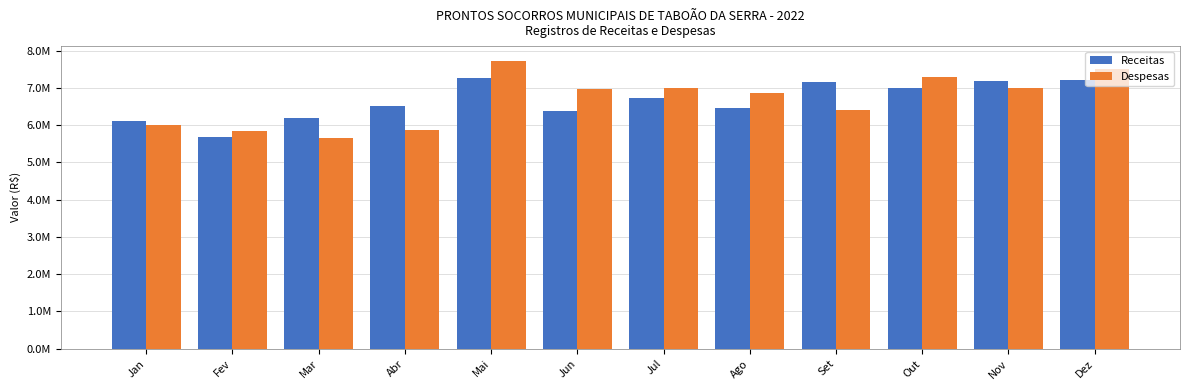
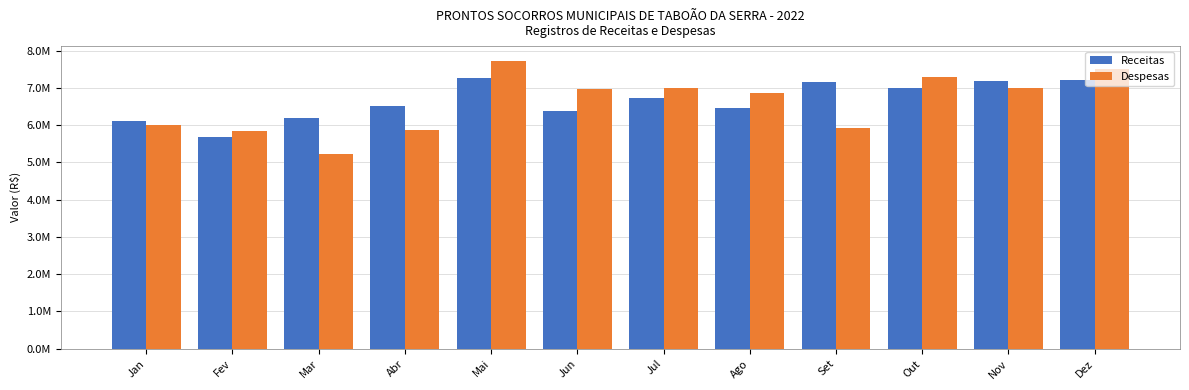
  {
    "Receitas": {
      "Jan": 6100000,
      "Fev": 5700000,
      "Mar": 6200000,
      "Abr": 6500000,
      "Mai": 7300000,
      "Jun": 6400000,
      "Jul": 6700000,
      "Ago": 6500000,
      "Set": 7200000,
      "Out": 7000000,
      "Nov": 7200000,
      "Dez": 7200000
    },
    "Despesas": {
      "Jan": 6000000,
      "Fev": 5800000,
-     "Mar": 5600000,
+     "Mar": 5200000,
      "Abr": 5900000,
      "Mai": 7700000,
      "Jun": 7000000,
      "Jul": 7000000,
      "Ago": 6900000,
-     "Set": 6400000,
+     "Set": 5900000,
      "Out": 7300000,
      "Nov": 7000000
    }
  }
